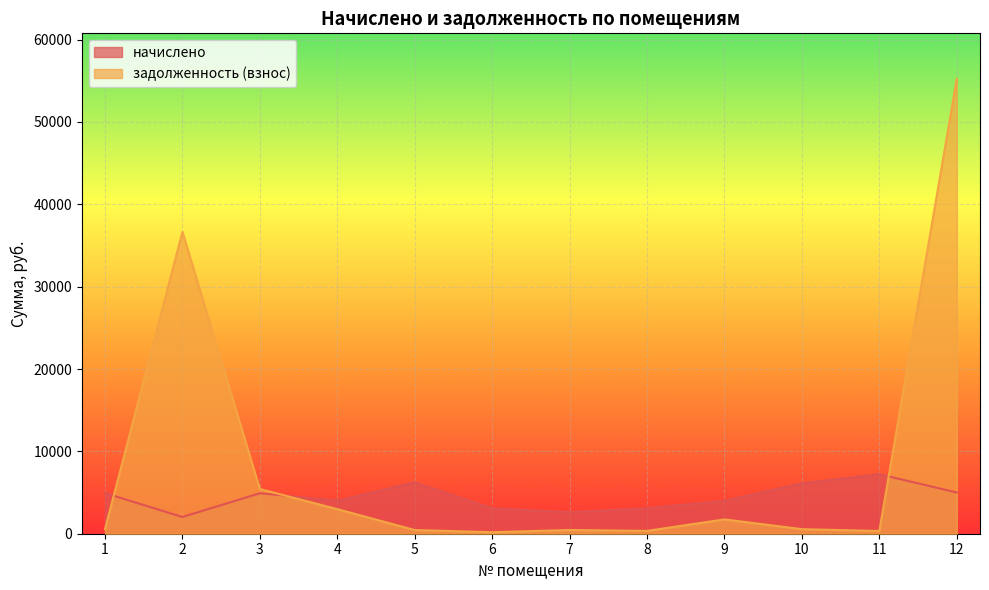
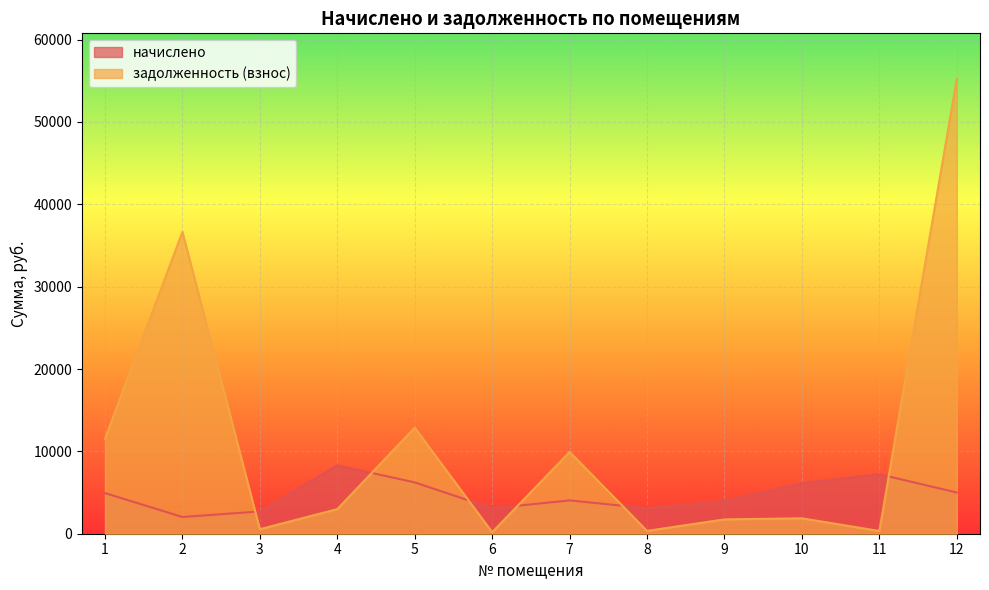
  {
    "начислено": {
      "1": 5000,
      "2": 2000,
-     "3": 5000,
-     "4": 4000,
+     "3": 3000,
+     "4": 8000,
      "5": 6000,
      "6": 3000,
-     "7": 3000,
+     "7": 4000,
      "8": 3000,
      "9": 4000,
      "10": 6000,
      "11": 7000,
      "12": 5000
    },
    "задолженность (взнос)": {
-     "1": 1000,
+     "1": 12000,
      "2": 37000,
-     "3": 5000,
+     "3": 1000,
      "4": 3000,
-     "5": 0,
+     "5": 13000,
      "6": 0,
-     "7": 0,
+     "7": 10000,
      "8": 0,
      "9": 2000,
-     "10": 1000,
+     "10": 2000,
      "11": 0,
      "12": 55000
    }
  }
